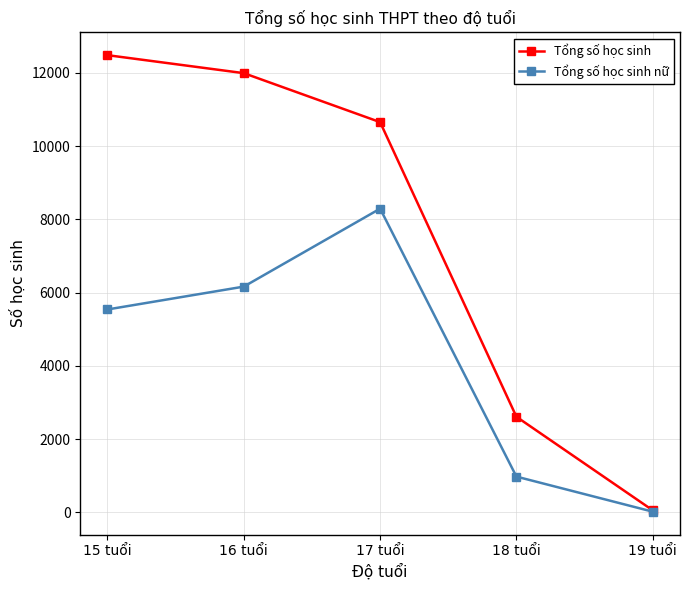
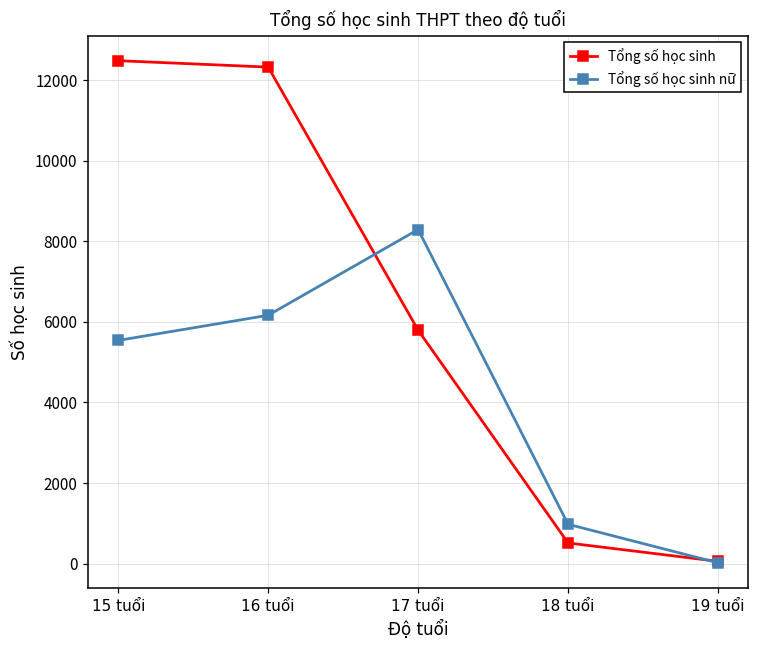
  {
    "Tổng số học sinh": {
      "15 tuổi": 12500,
-     "16 tuổi": 12000,
-     "17 tuổi": 10700,
-     "18 tuổi": 2600
+     "16 tuổi": 12300,
+     "17 tuổi": 5800,
+     "18 tuổi": 500
    },
    "Tổng số học sinh nữ": {
      "15 tuổi": 5500,
      "16 tuổi": 6200,
      "17 tuổi": 8300,
      "18 tuổi": 1000
    }
  }
